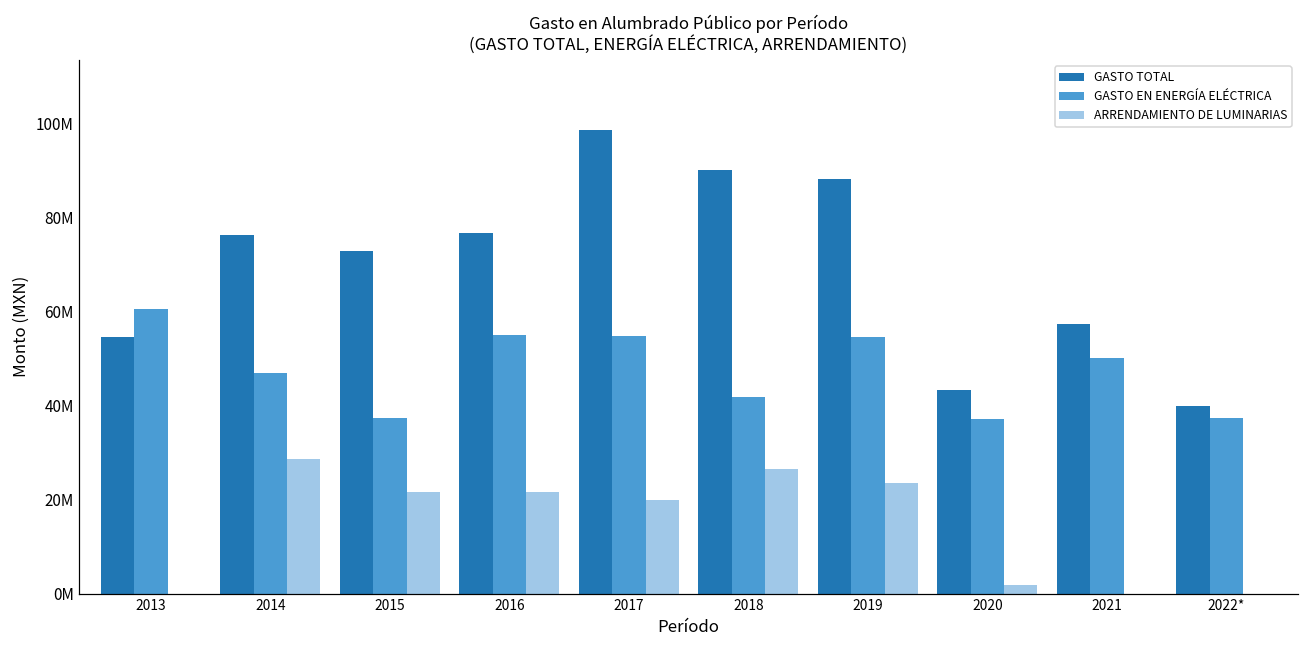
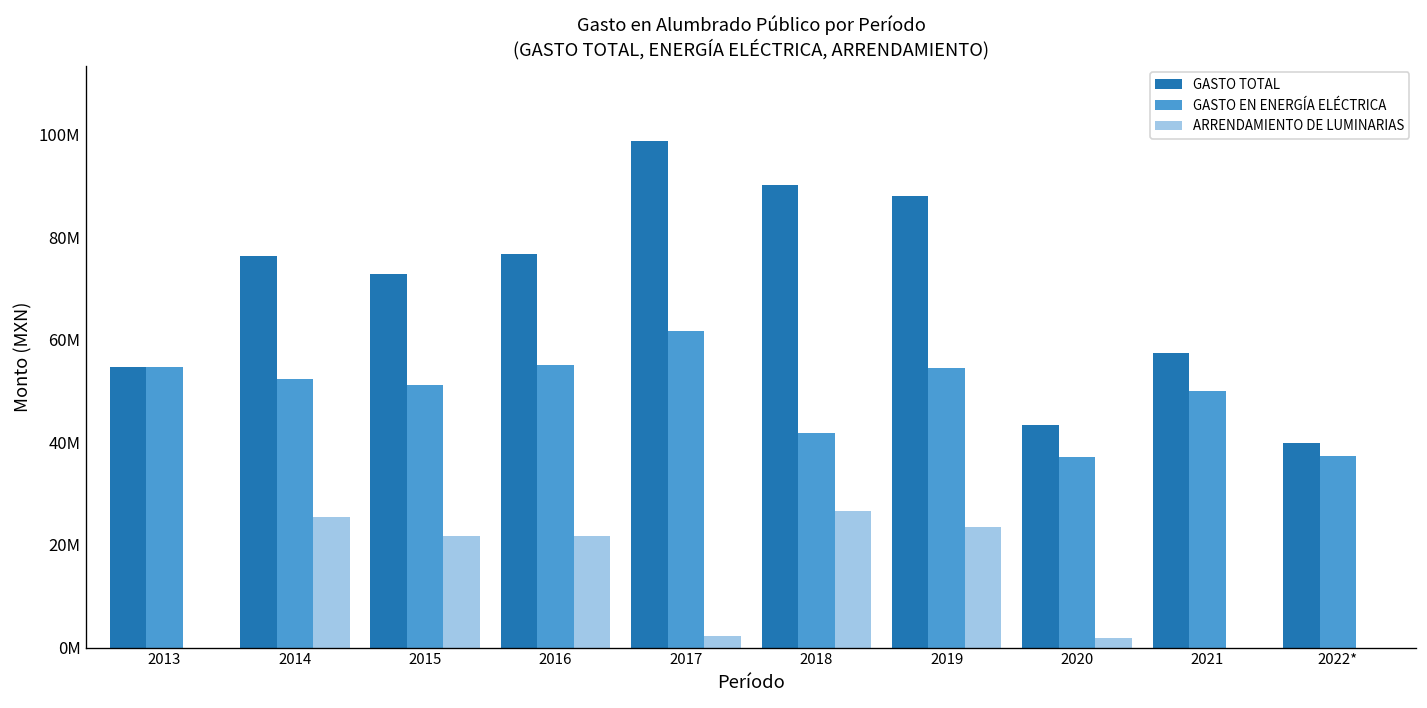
  {
    "GASTO TOTAL": {
      "2013": 55000000,
      "2014": 76000000,
      "2015": 73000000,
      "2016": 77000000,
      "2017": 99000000,
      "2018": 90000000,
      "2019": 88000000,
      "2020": 43000000,
      "2021": 57000000,
      "2022*": 40000000
    },
    "GASTO EN ENERGÍA ELÉCTRICA": {
-     "2013": 61000000,
-     "2014": 47000000,
-     "2015": 37000000,
+     "2013": 55000000,
+     "2014": 52000000,
+     "2015": 51000000,
      "2016": 55000000,
-     "2017": 55000000,
+     "2017": 62000000,
      "2018": 42000000,
      "2019": 55000000,
      "2020": 37000000,
      "2021": 50000000,
      "2022*": 37000000
    },
    "ARRENDAMIENTO DE LUMINARIAS": {
      "2013": 0,
-     "2014": 29000000,
+     "2014": 25000000,
      "2015": 22000000,
      "2016": 22000000,
-     "2017": 20000000,
+     "2017": 2000000,
      "2018": 27000000,
      "2019": 23000000,
      "2020": 2000000,
      "2021": 0,
      "2022*": 0
    }
  }
